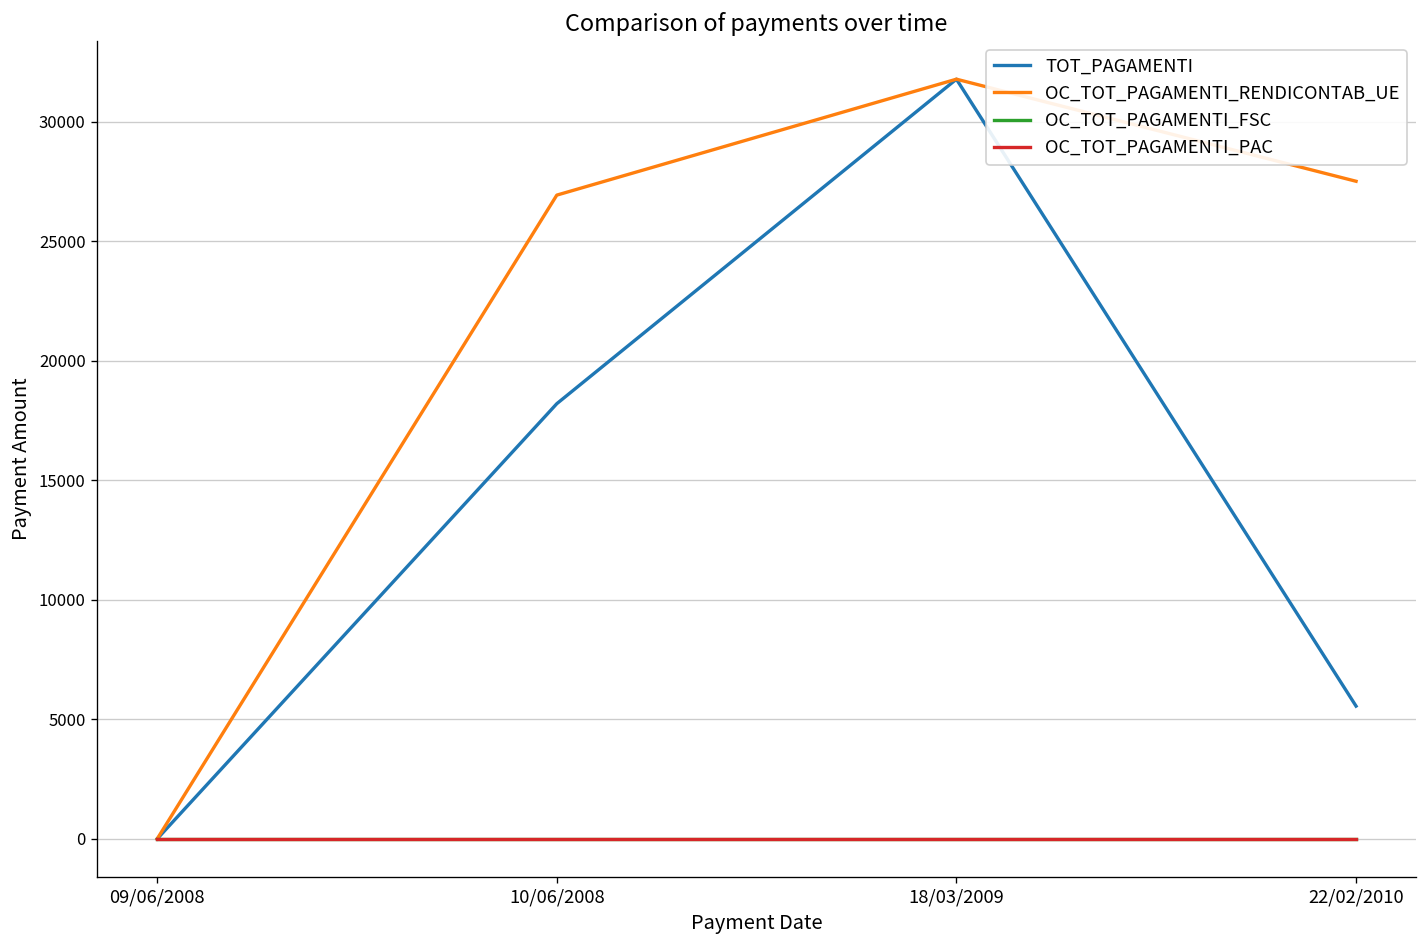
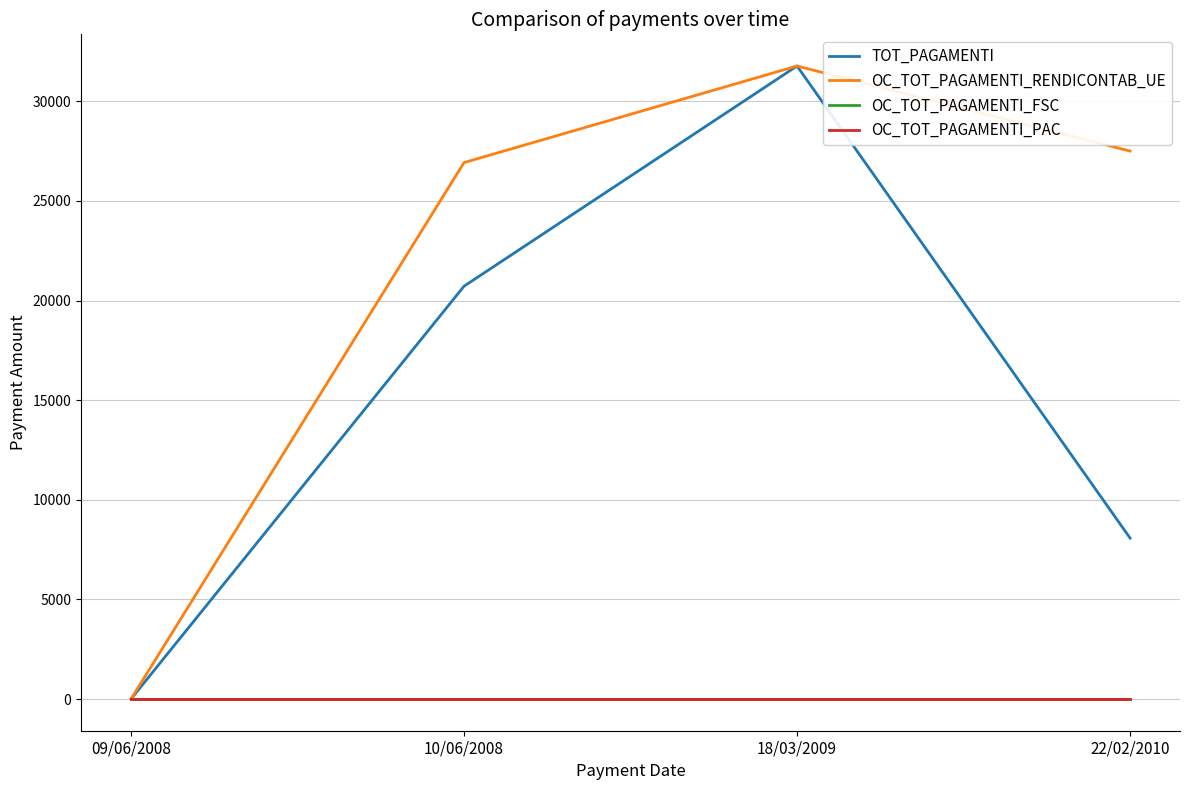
  {
    "TOT_PAGAMENTI": {
-     "10/06/2008": 18200,
-     "22/02/2010": 5600
+     "10/06/2008": 20700,
+     "22/02/2010": 8100
    },
    "OC_TOT_PAGAMENTI_RENDICONTAB_UE": {
      "10/06/2008": 26900,
      "22/02/2010": 27500
    },
    "OC_TOT_PAGAMENTI_PAC": {
      "10/06/2008": 0,
      "18/03/2009": 0,
      "22/02/2010": 0
    }
  }
